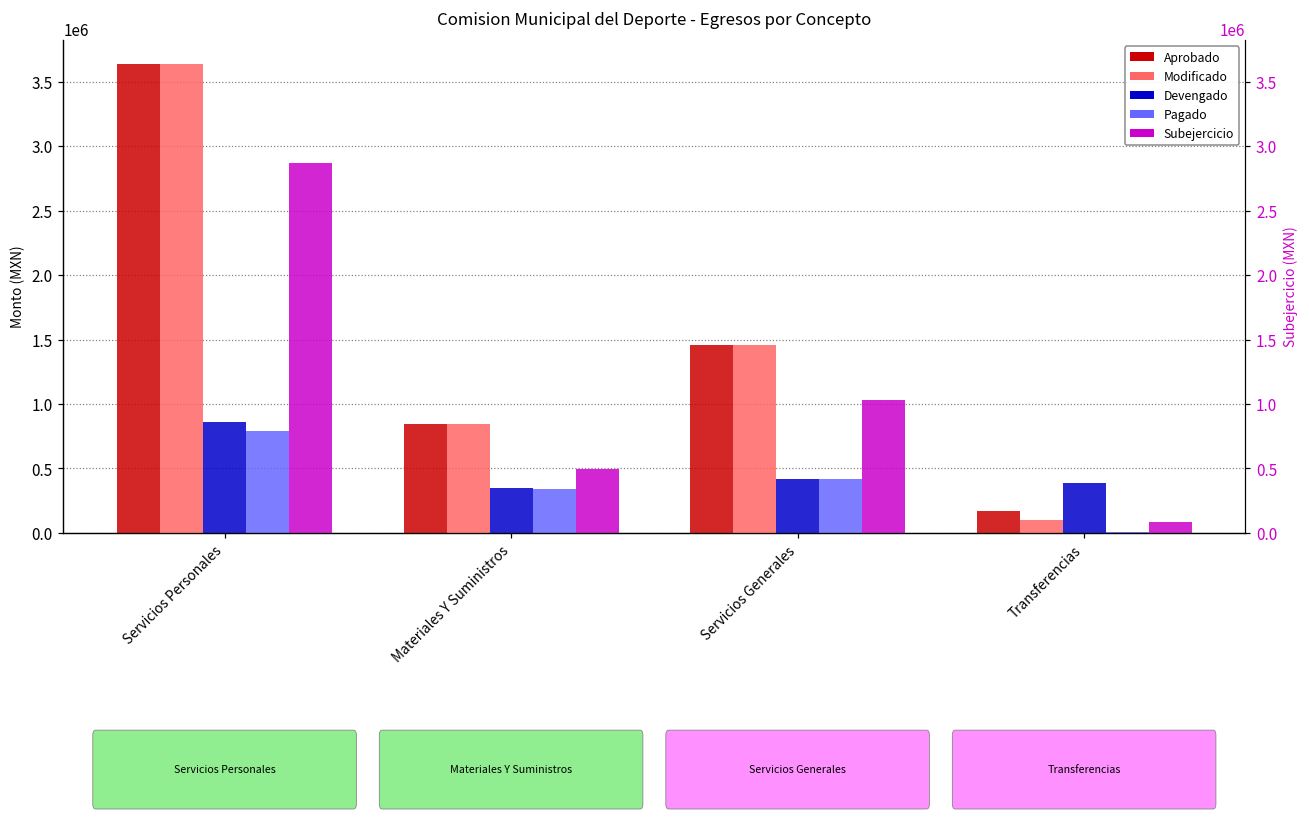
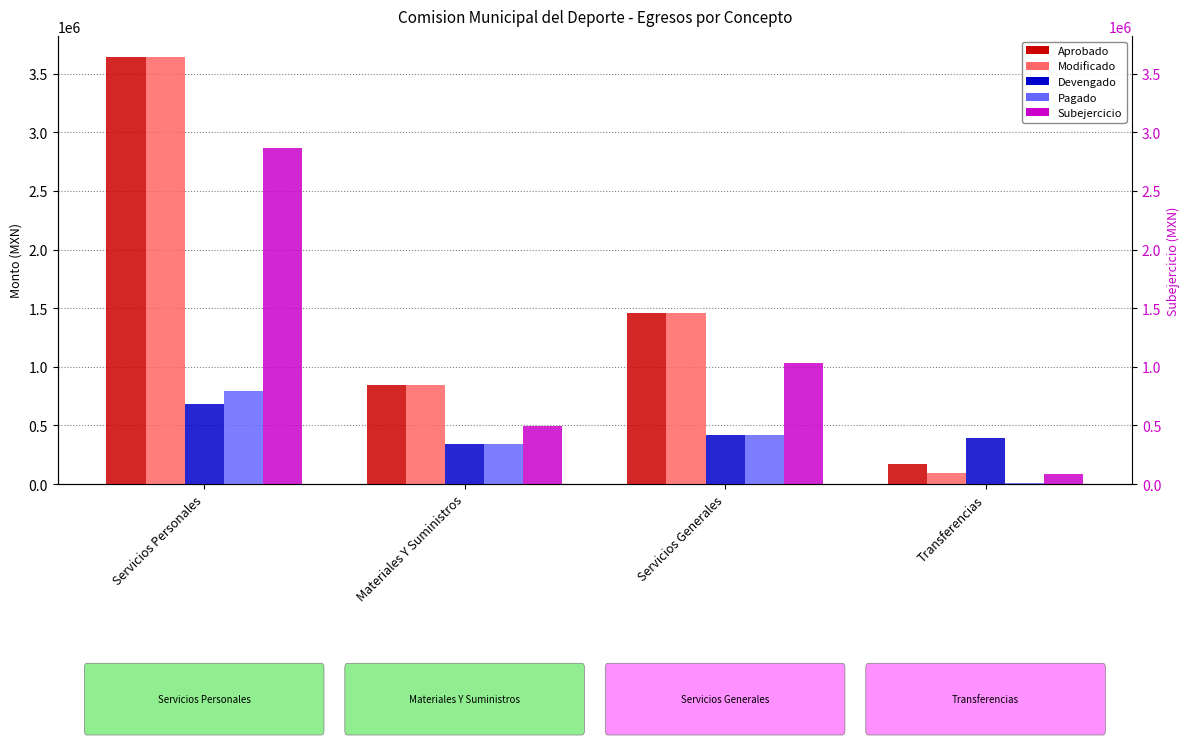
  {
    "Aprobado": {
      "Servicios Personales": 3640000,
      "Materiales Y Suministros": 840000,
      "Servicios Generales": 1460000,
      "Transferencias": 170000
    },
    "Modificado": {
      "Servicios Personales": 3640000,
      "Materiales Y Suministros": 840000,
      "Servicios Generales": 1450000,
      "Transferencias": 100000
    },
    "Devengado": {
-     "Servicios Personales": 860000,
+     "Servicios Personales": 680000,
      "Materiales Y Suministros": 350000,
      "Servicios Generales": 420000,
      "Transferencias": 390000
    },
    "Pagado": {
      "Servicios Personales": 790000,
      "Materiales Y Suministros": 340000,
      "Servicios Generales": 420000
    },
    "Subejercicio": {
      "Servicios Personales": 2870000,
      "Materiales Y Suministros": 500000,
      "Servicios Generales": 1030000,
      "Transferencias": 90000
    }
  }
